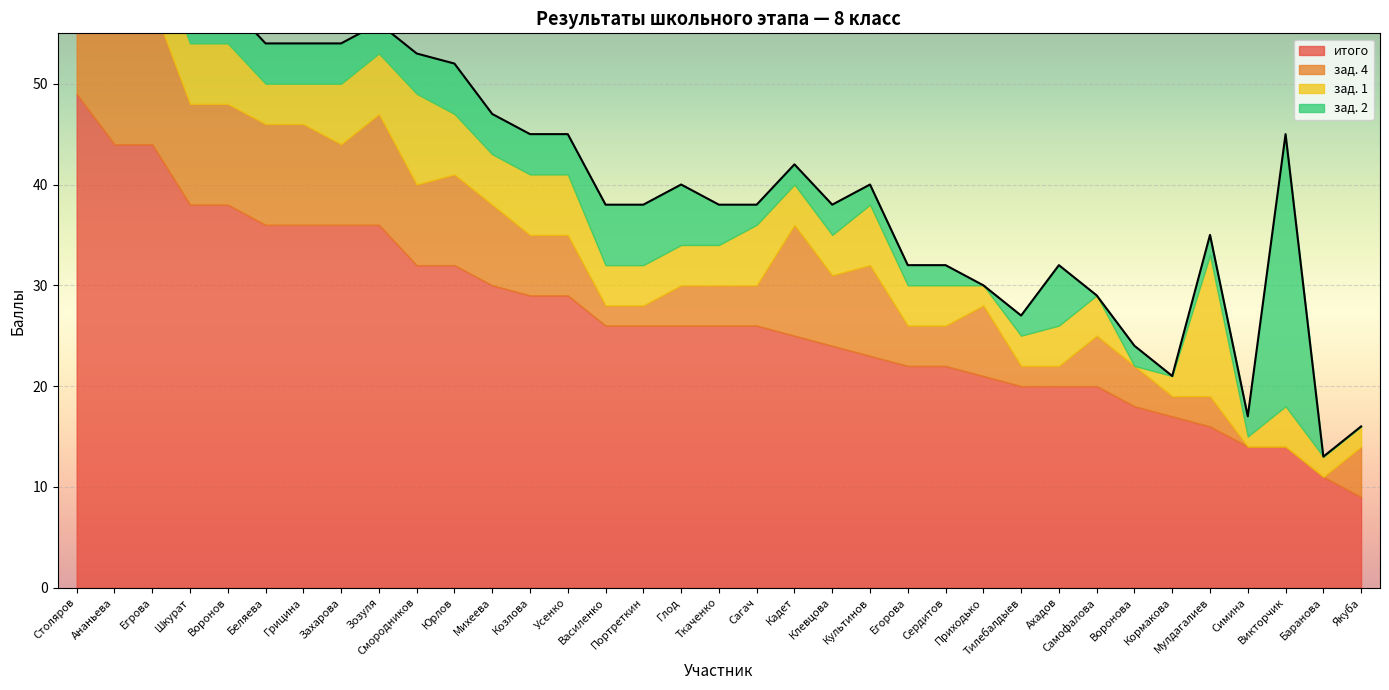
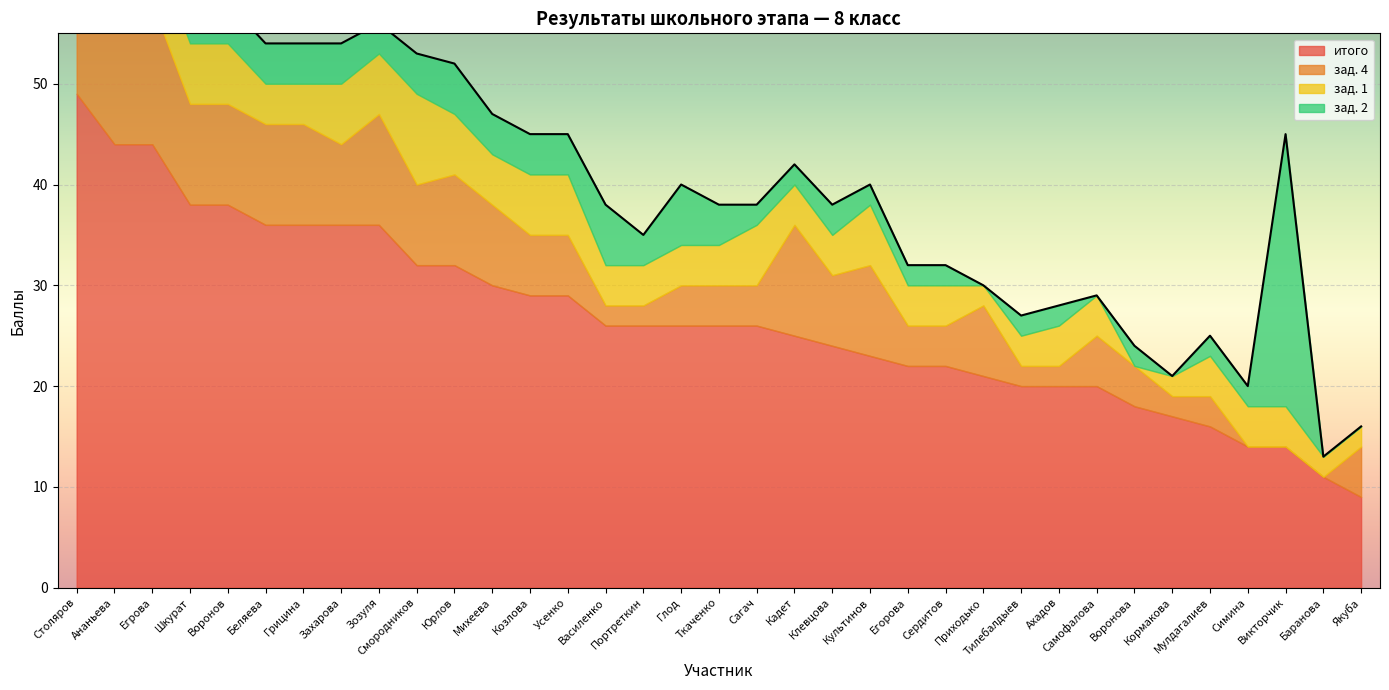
  {
    "зад. 1": {
      "Шкурат": 6,
      "Воронов": 6,
      "Беляева": 4,
      "Грицина": 4,
      "Захарова": 6,
      "Зозуля": 6,
      "Смородников": 9,
      "Юрлов": 6,
      "Михеева": 5,
      "Козлова": 6,
      "Усенко": 6,
      "Василенко": 4,
      "Портреткин": 4,
      "Глод": 4,
      "Ткаченко": 4,
      "Сагач": 6,
      "Кадет": 4,
      "Клевцова": 4,
      "Культинов": 6,
      "Егорова": 4,
      "Сердитов": 4,
      "Тилебалдыев": 3,
      "Ахадов": 4,
-     "Мулдагалиев": 14,
-     "Симина": 1,
+     "Мулдагалиев": 4,
+     "Симина": 4,
      "Викторчик": 4
    },
    "зад. 2": {
      "Беляева": 4,
      "Грицина": 4,
      "Захарова": 4,
      "Смородников": 4,
      "Юрлов": 5,
      "Михеева": 4,
      "Козлова": 4,
      "Усенко": 4,
      "Василенко": 6,
-     "Портреткин": 6,
+     "Портреткин": 3,
      "Глод": 6,
      "Ткаченко": 4,
      "Сагач": 2,
      "Кадет": 2,
      "Клевцова": 3,
      "Культинов": 2,
      "Егорова": 2,
      "Сердитов": 2,
      "Тилебалдыев": 2,
-     "Ахадов": 6,
+     "Ахадов": 2,
      "Воронова": 2,
      "Мулдагалиев": 2,
      "Симина": 2,
      "Викторчик": 27
    }
  }
